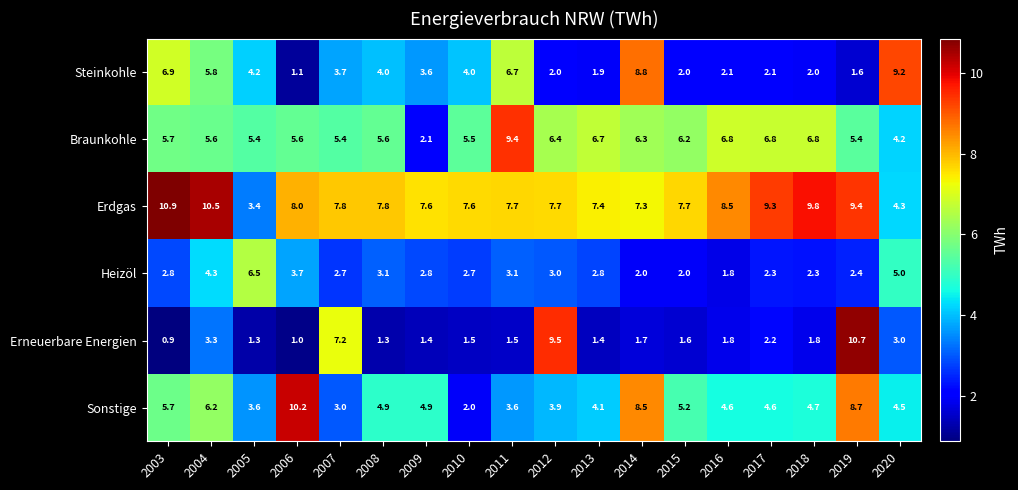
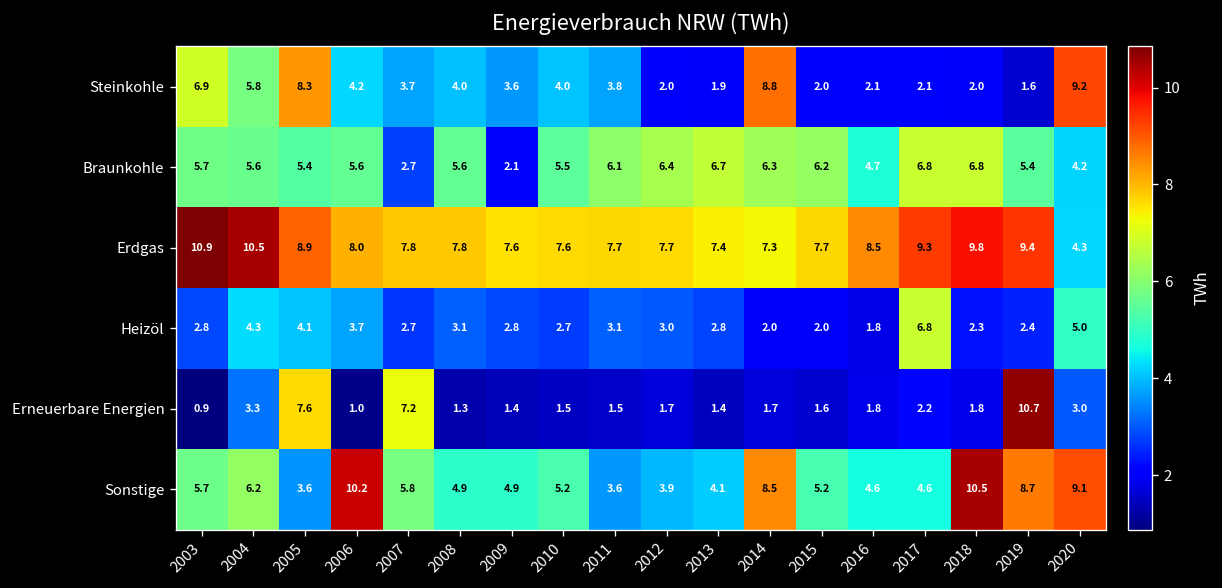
  {
    "Steinkohle": {
      "2003": 6.9,
      "2004": 5.8,
-     "2005": 4.2,
-     "2006": 1.1,
+     "2005": 8.3,
+     "2006": 4.2,
      "2007": 3.7,
      "2008": 4.0,
      "2009": 3.6,
      "2010": 4.0,
-     "2011": 6.7,
+     "2011": 3.8,
      "2012": 2.0,
      "2013": 1.9,
      "2014": 8.8,
      "2015": 2.0,
      "2016": 2.1,
      "2017": 2.1,
      "2018": 2.0,
      "2019": 1.6,
      "2020": 9.2
    },
    "Braunkohle": {
      "2003": 5.7,
      "2004": 5.6,
      "2005": 5.4,
      "2006": 5.6,
-     "2007": 5.4,
+     "2007": 2.7,
      "2008": 5.6,
      "2009": 2.1,
      "2010": 5.5,
-     "2011": 9.4,
+     "2011": 6.1,
      "2012": 6.4,
      "2013": 6.7,
      "2014": 6.3,
      "2015": 6.2,
-     "2016": 6.8,
+     "2016": 4.7,
      "2017": 6.8,
      "2018": 6.8,
      "2019": 5.4,
      "2020": 4.2
    },
    "Erdgas": {
      "2003": 10.9,
      "2004": 10.5,
-     "2005": 3.4,
+     "2005": 8.9,
      "2006": 8.0,
      "2007": 7.8,
      "2008": 7.8,
      "2009": 7.6,
      "2010": 7.6,
      "2011": 7.7,
      "2012": 7.7,
      "2013": 7.4,
      "2014": 7.3,
      "2015": 7.7,
      "2016": 8.5,
      "2017": 9.3,
      "2018": 9.8,
      "2019": 9.4,
      "2020": 4.3
    },
    "Heizöl": {
      "2003": 2.8,
      "2004": 4.3,
-     "2005": 6.5,
+     "2005": 4.1,
      "2006": 3.7,
      "2007": 2.7,
      "2008": 3.1,
      "2009": 2.8,
      "2010": 2.7,
      "2011": 3.1,
      "2012": 3.0,
      "2013": 2.8,
      "2014": 2.0,
      "2015": 2.0,
      "2016": 1.8,
-     "2017": 2.3,
+     "2017": 6.8,
      "2018": 2.3,
      "2019": 2.4,
      "2020": 5.0
    },
    "Erneuerbare Energien": {
      "2003": 0.9,
      "2004": 3.3,
-     "2005": 1.3,
+     "2005": 7.6,
      "2006": 1.0,
      "2007": 7.2,
      "2008": 1.3,
      "2009": 1.4,
      "2010": 1.5,
      "2011": 1.5,
-     "2012": 9.5,
+     "2012": 1.7,
      "2013": 1.4,
      "2014": 1.7,
      "2015": 1.6,
      "2016": 1.8,
      "2017": 2.2,
      "2018": 1.8,
      "2019": 10.7,
      "2020": 3.0
    },
    "Sonstige": {
      "2003": 5.7,
      "2004": 6.2,
      "2005": 3.6,
      "2006": 10.2,
-     "2007": 3.0,
+     "2007": 5.8,
      "2008": 4.9,
      "2009": 4.9,
-     "2010": 2.0,
+     "2010": 5.2,
      "2011": 3.6,
      "2012": 3.9,
      "2013": 4.1,
      "2014": 8.5,
      "2015": 5.2,
      "2016": 4.6,
      "2017": 4.6,
-     "2018": 4.7,
+     "2018": 10.5,
      "2019": 8.7,
-     "2020": 4.5
+     "2020": 9.1
    }
  }
